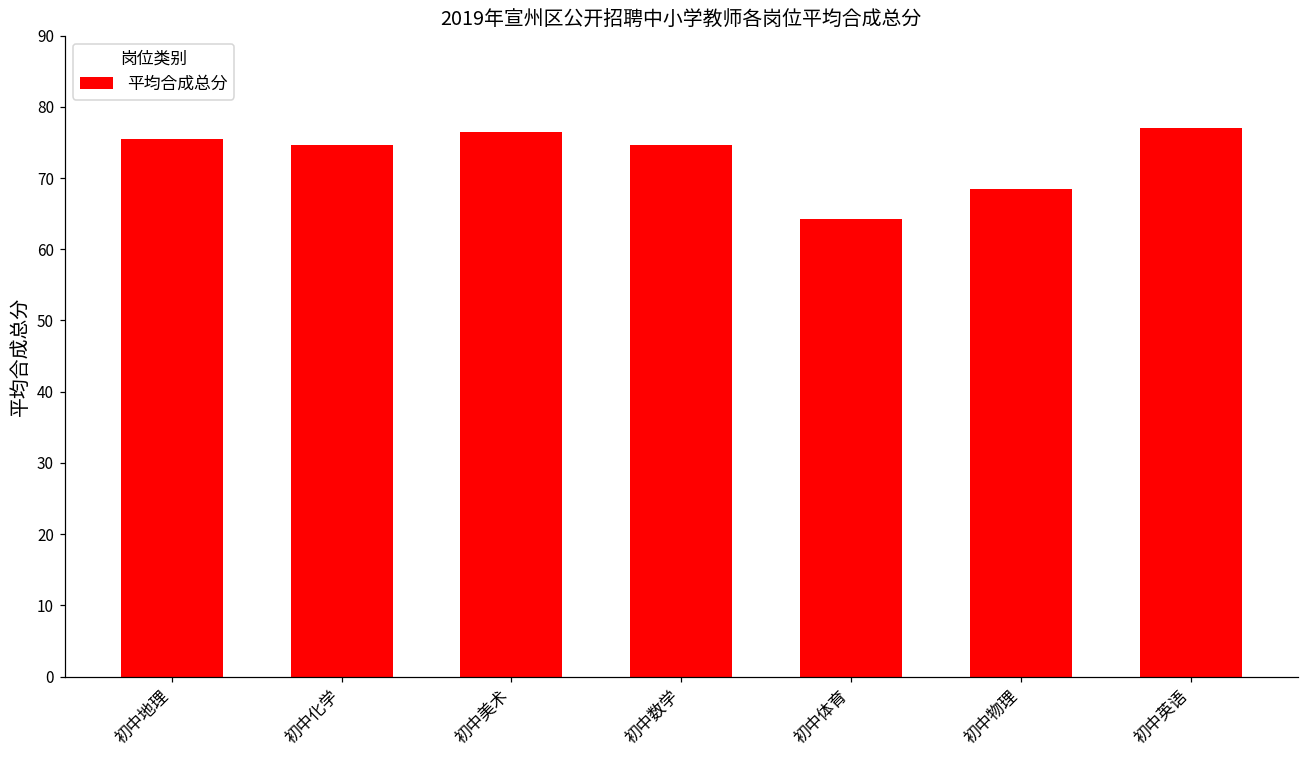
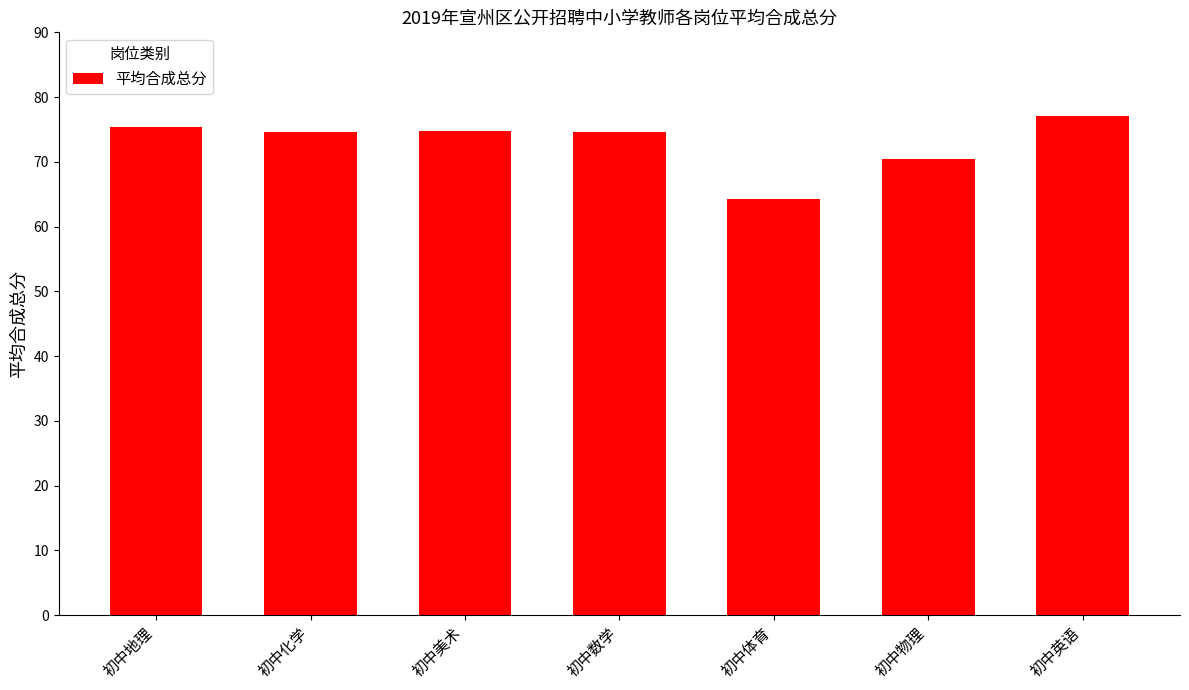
  {
    "初中地理": 75,
    "初中化学": 75,
-   "初中美术": 77,
+   "初中美术": 75,
    "初中数学": 75,
    "初中体育": 64,
-   "初中物理": 68,
+   "初中物理": 70,
    "初中英语": 77
  }
